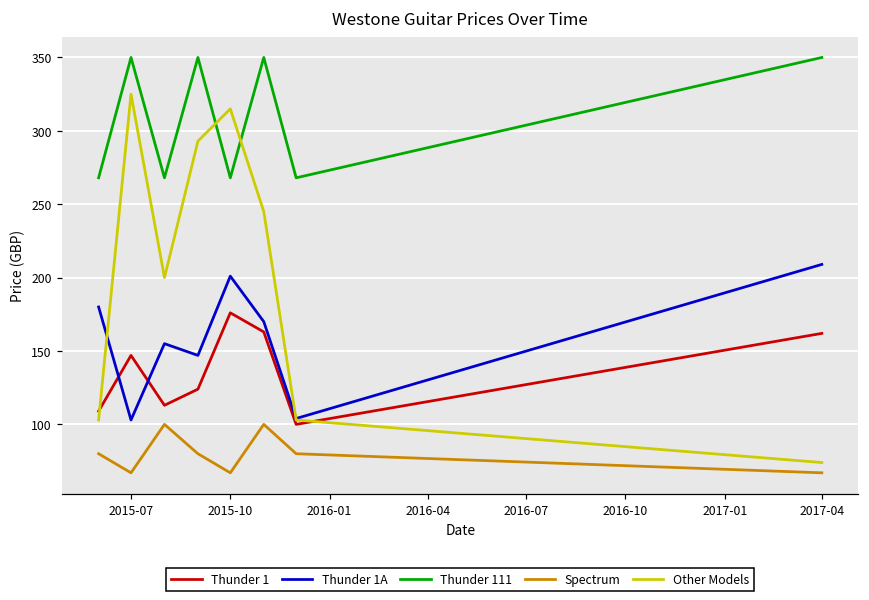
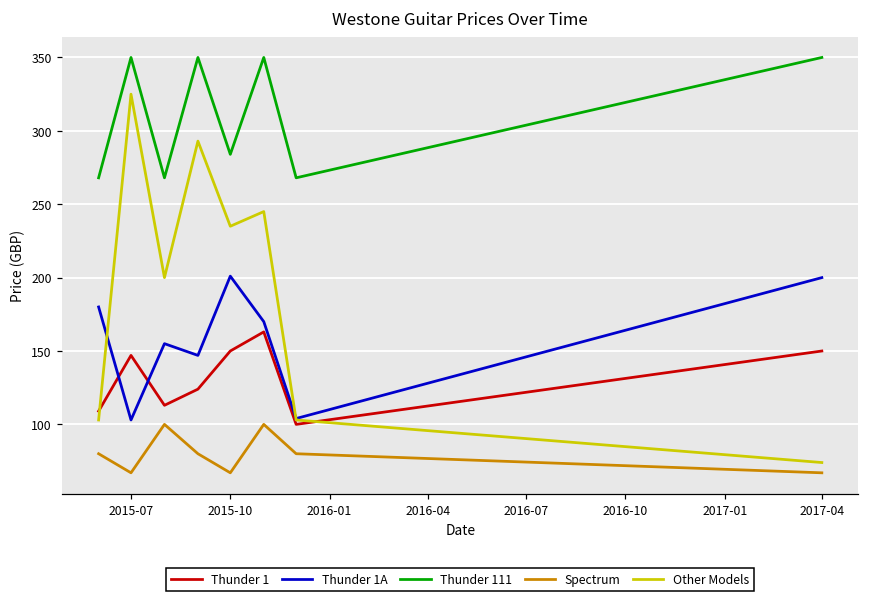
  {
    "Thunder 1": {
      "2015-07": 147,
-     "2015-10": 176,
-     "2017-04": 162
+     "2015-10": 150,
+     "2017-04": 150
    },
    "Thunder 1A": {
      "2015-07": 103,
      "2015-10": 201,
-     "2017-04": 209
+     "2017-04": 200
    },
    "Thunder 111": {
      "2015-07": 350,
-     "2015-10": 268,
+     "2015-10": 284,
      "2017-04": 350
    },
    "Spectrum": {
      "2015-07": 67,
      "2015-10": 67,
      "2017-04": 67
    },
    "Other Models": {
      "2015-07": 325,
-     "2015-10": 315,
+     "2015-10": 235,
      "2017-04": 74
    }
  }
